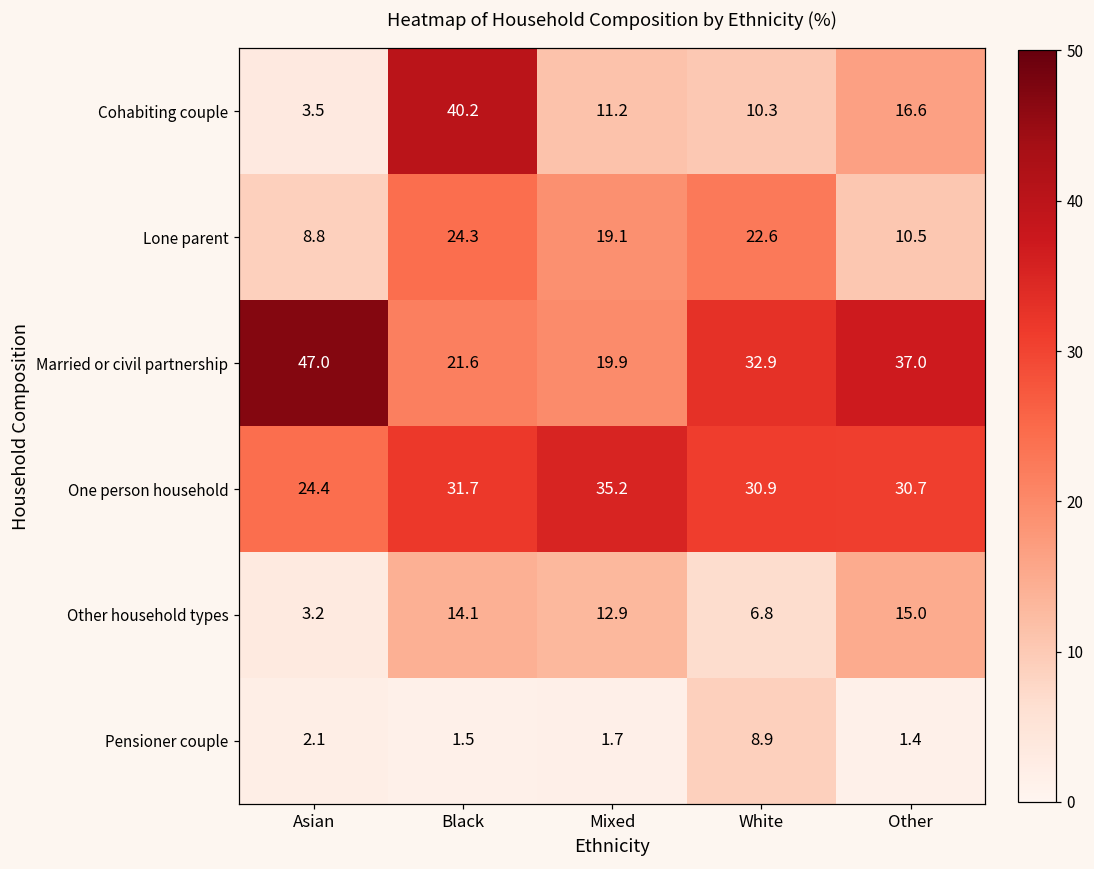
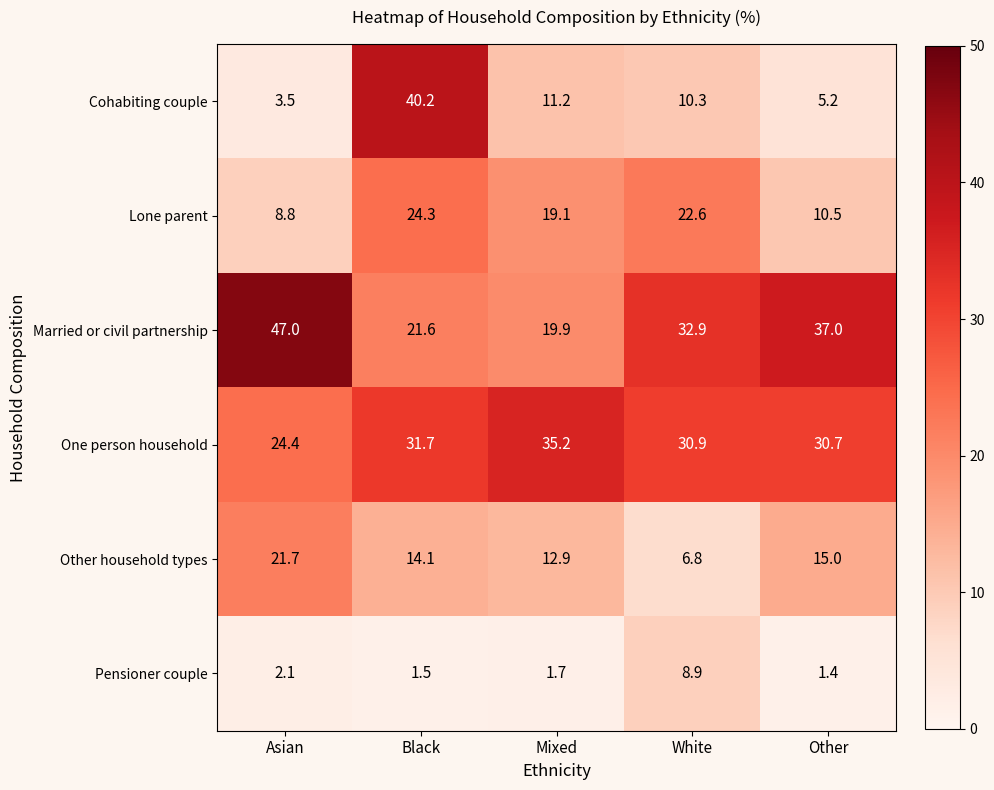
  {
    "Cohabiting couple": {
      "Asian": 3.5,
      "Black": 40.2,
      "Mixed": 11.2,
      "White": 10.3,
-     "Other": 16.6
+     "Other": 5.2
    },
    "Lone parent": {
      "Asian": 8.8,
      "Black": 24.3,
      "Mixed": 19.1,
      "White": 22.6,
      "Other": 10.5
    },
    "Married or civil partnership": {
      "Asian": 47.0,
      "Black": 21.6,
      "Mixed": 19.9,
      "White": 32.9,
      "Other": 37.0
    },
    "One person household": {
      "Asian": 24.4,
      "Black": 31.7,
      "Mixed": 35.2,
      "White": 30.9,
      "Other": 30.7
    },
    "Other household types": {
-     "Asian": 3.2,
+     "Asian": 21.7,
      "Black": 14.1,
      "Mixed": 12.9,
      "White": 6.8,
      "Other": 15.0
    },
    "Pensioner couple": {
      "Asian": 2.1,
      "Black": 1.5,
      "Mixed": 1.7,
      "White": 8.9,
      "Other": 1.4
    }
  }
